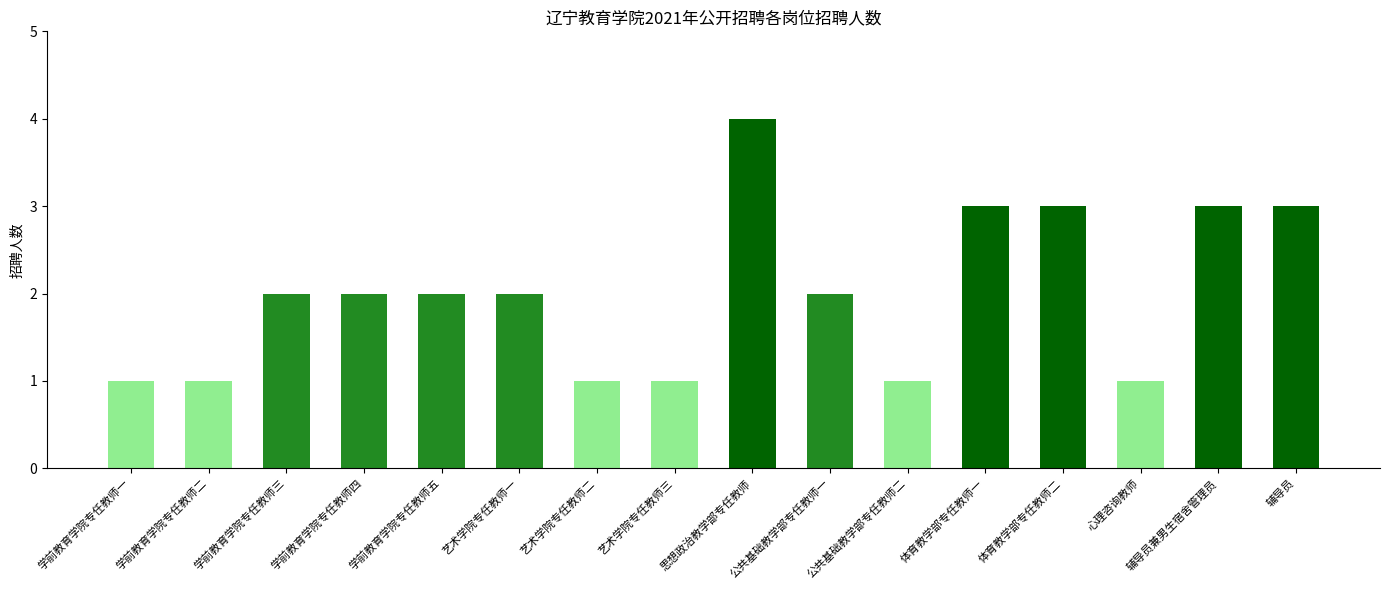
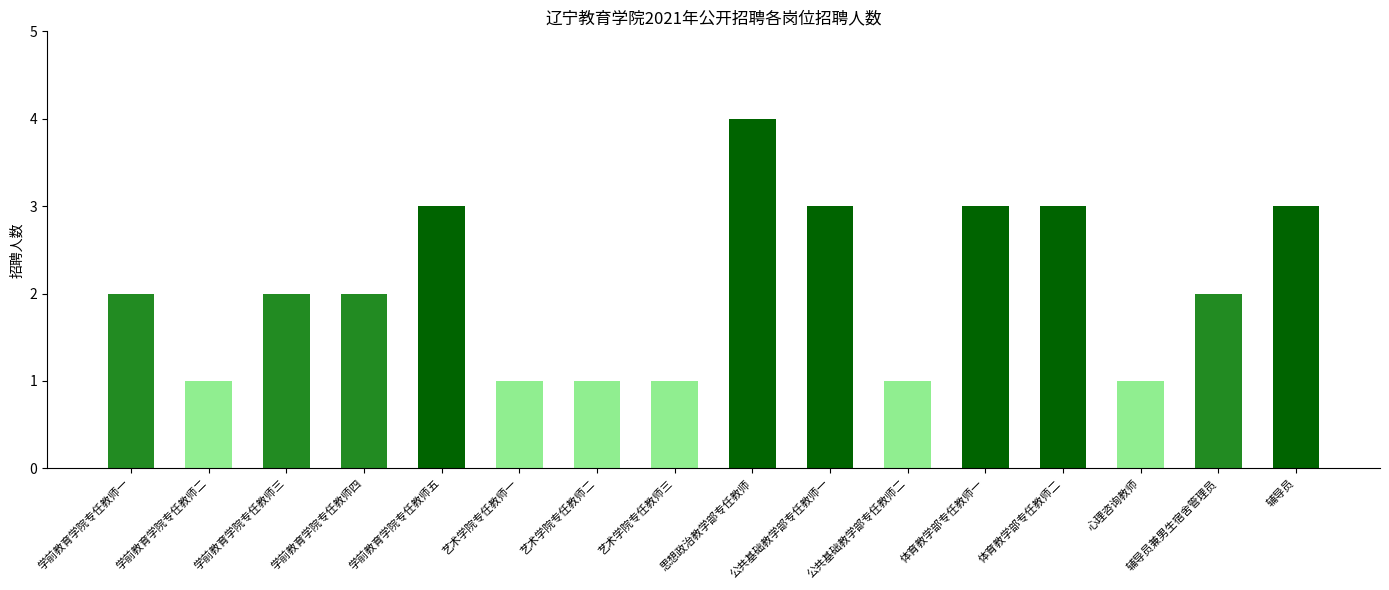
  {
-   "学前教育学院专任教师一": 1,
+   "学前教育学院专任教师一": 2,
    "学前教育学院专任教师二": 1,
    "学前教育学院专任教师三": 2,
    "学前教育学院专任教师四": 2,
-   "学前教育学院专任教师五": 2,
-   "艺术学院专任教师一": 2,
+   "学前教育学院专任教师五": 3,
+   "艺术学院专任教师一": 1,
    "艺术学院专任教师二": 1,
    "艺术学院专任教师三": 1,
    "思想政治教学部专任教师": 4,
-   "公共基础教学部专任教师一": 2,
+   "公共基础教学部专任教师一": 3,
    "公共基础教学部专任教师二": 1,
    "体育教学部专任教师一": 3,
    "体育教学部专任教师二": 3,
    "心理咨询教师": 1,
-   "辅导员兼男生宿舍管理员": 3,
+   "辅导员兼男生宿舍管理员": 2,
    "辅导员": 3
  }
